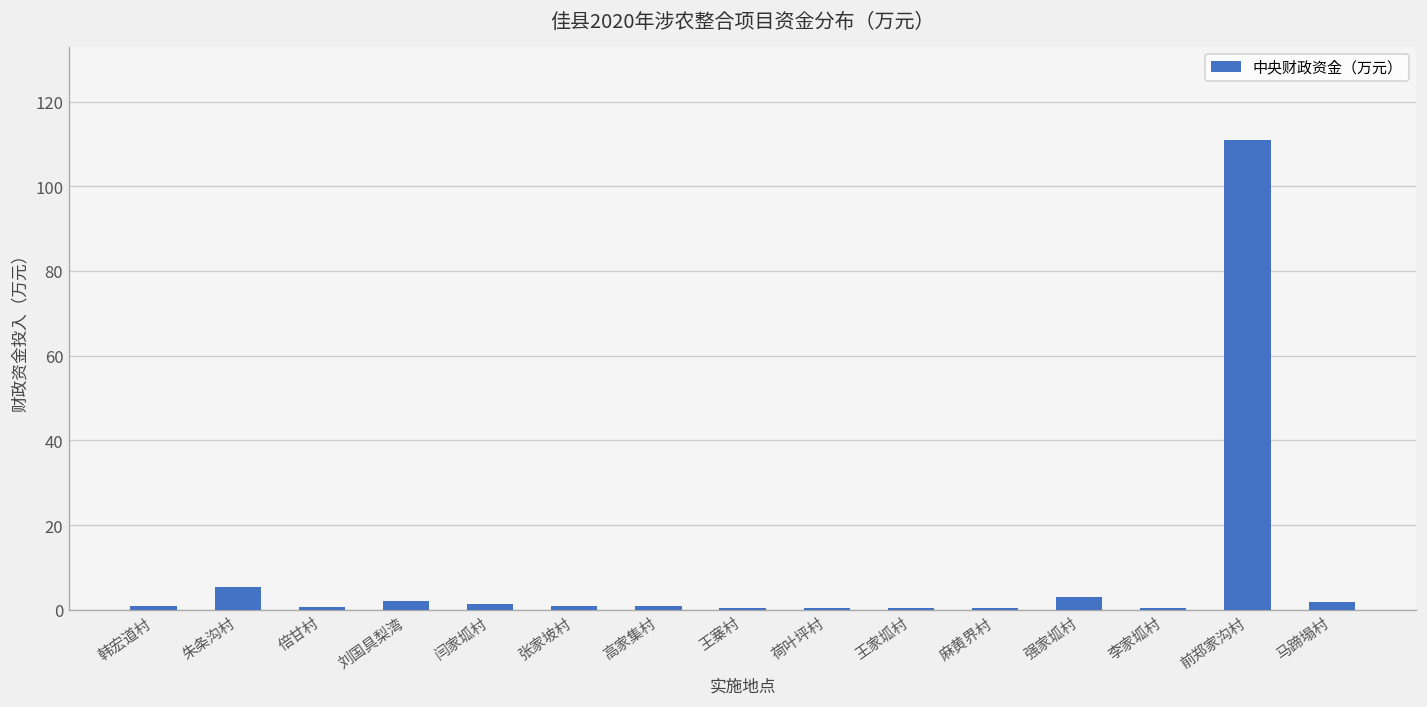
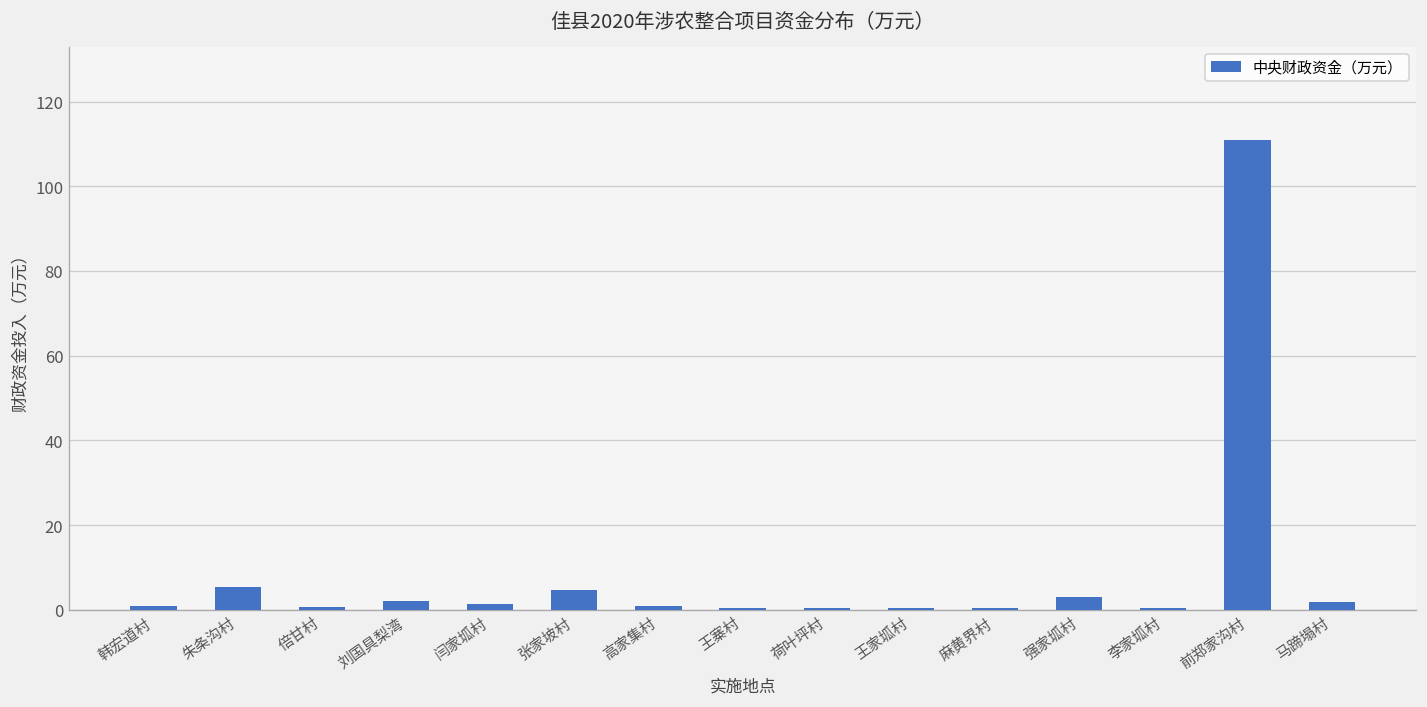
  {
    "韩宏道村": 1,
    "朱条沟村": 6,
    "刘国具梨湾": 2,
    "闫家坬村": 2,
-   "张家坡村": 1,
+   "张家坡村": 5,
    "高家集村": 1,
    "强家坬村": 3,
    "前郑家沟村": 111,
    "马蹄塌村": 2
  }
